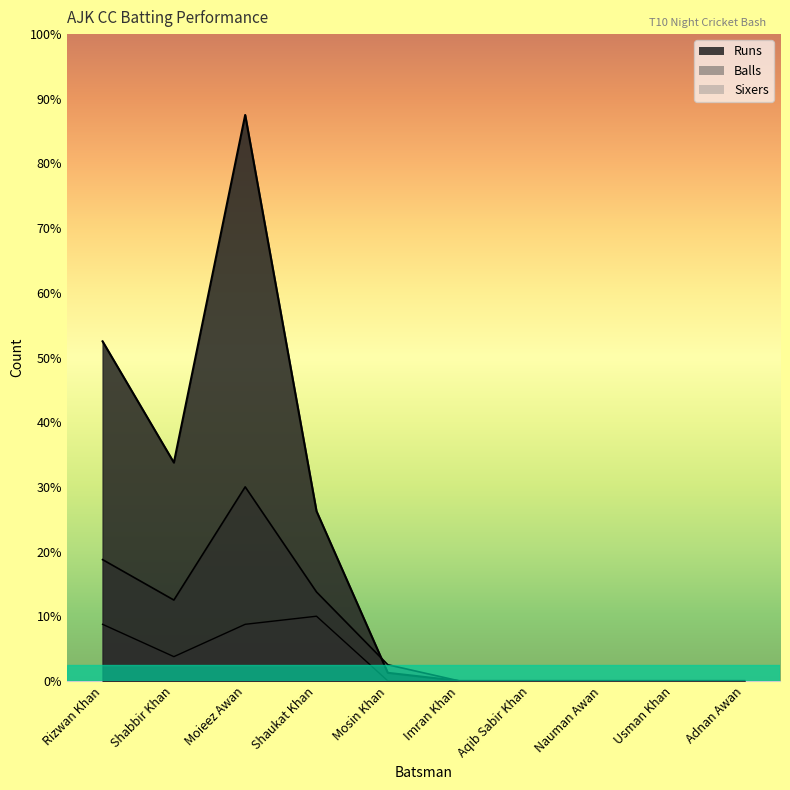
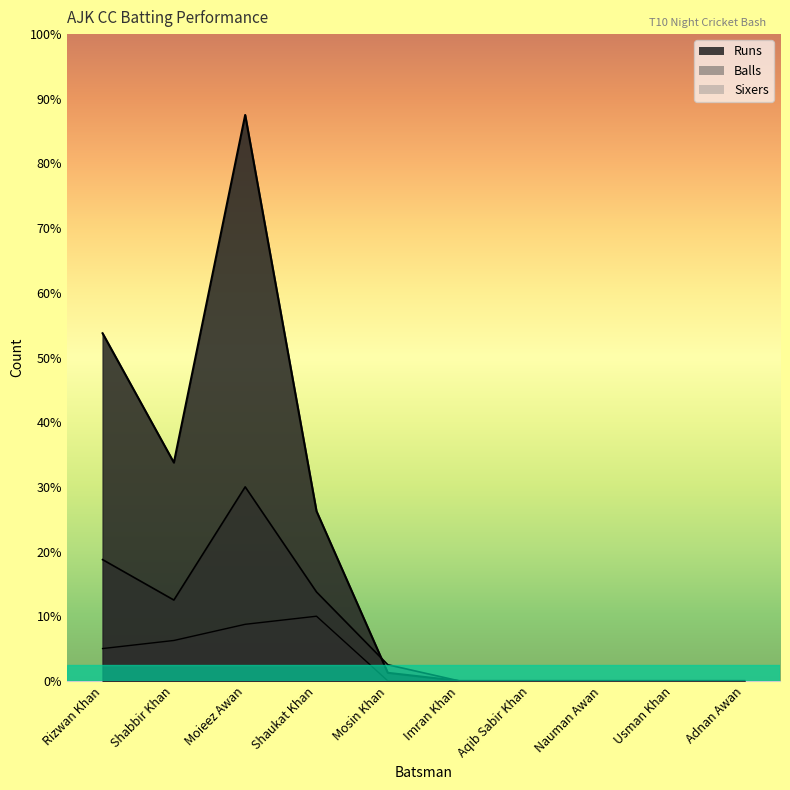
  {
    "Runs": {
-     "Rizwan Khan": "53%",
+     "Rizwan Khan": "54%",
      "Shabbir Khan": "34%",
      "Moieez Awan": "88%",
      "Shaukat Khan": "26%"
    },
    "Balls": {
      "Rizwan Khan": "19%",
      "Shabbir Khan": "13%",
      "Moieez Awan": "30%",
      "Shaukat Khan": "14%"
    },
    "Sixers": {
-     "Rizwan Khan": "9%",
-     "Shabbir Khan": "4%",
+     "Rizwan Khan": "5%",
+     "Shabbir Khan": "6%",
      "Moieez Awan": "9%",
      "Shaukat Khan": "10%"
    }
  }
